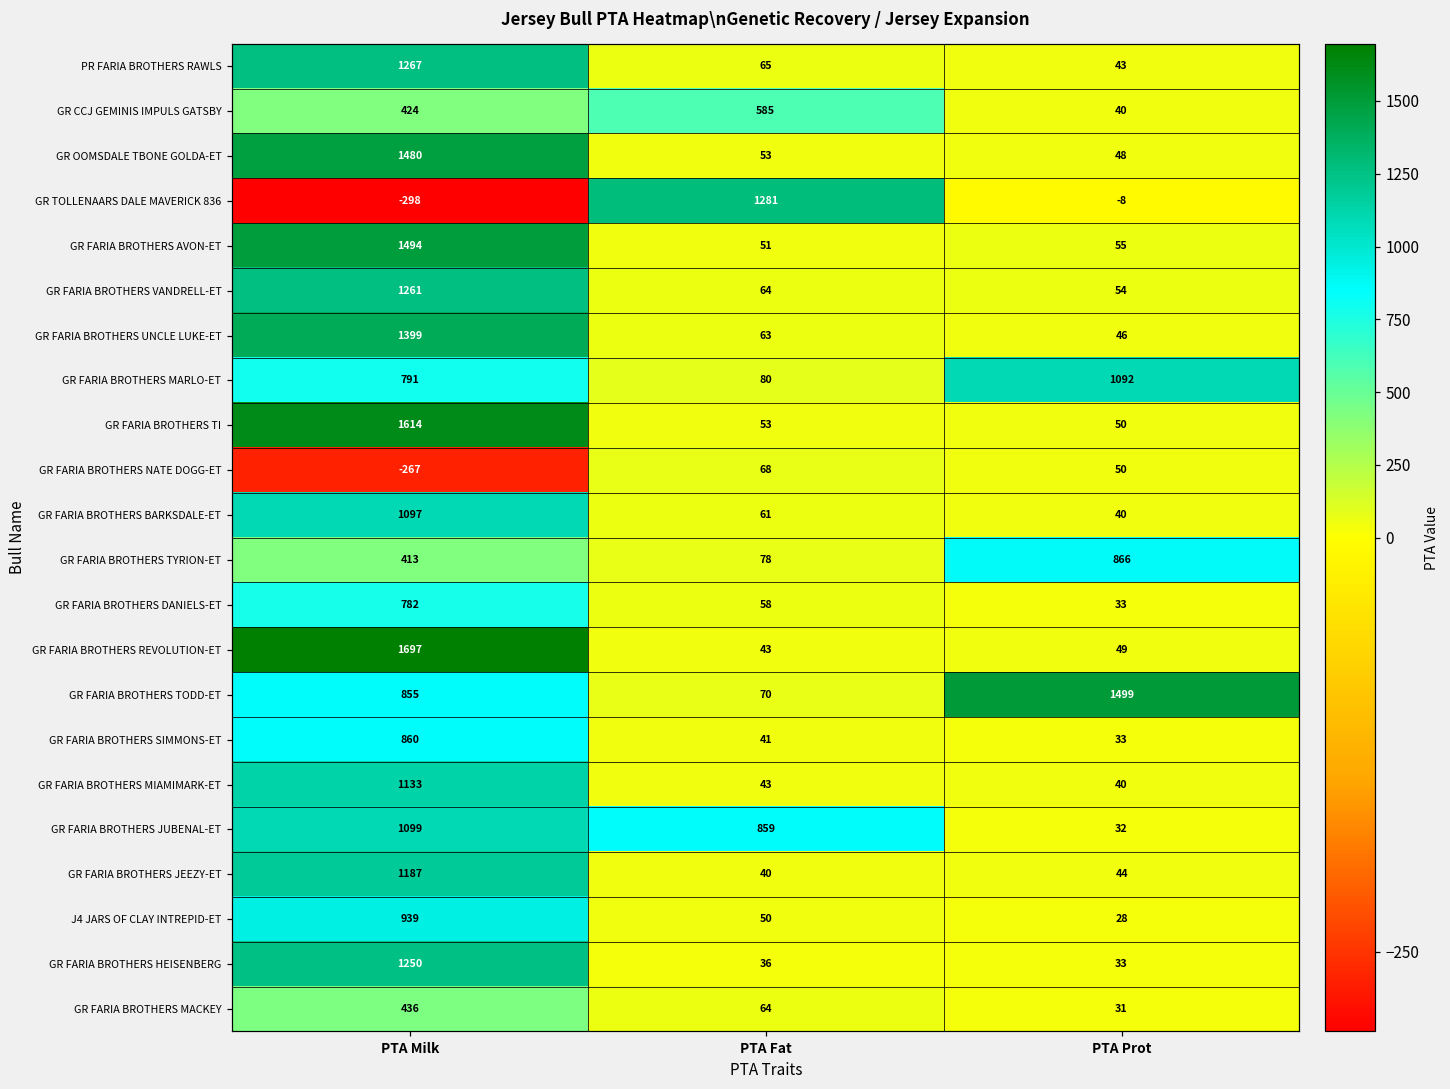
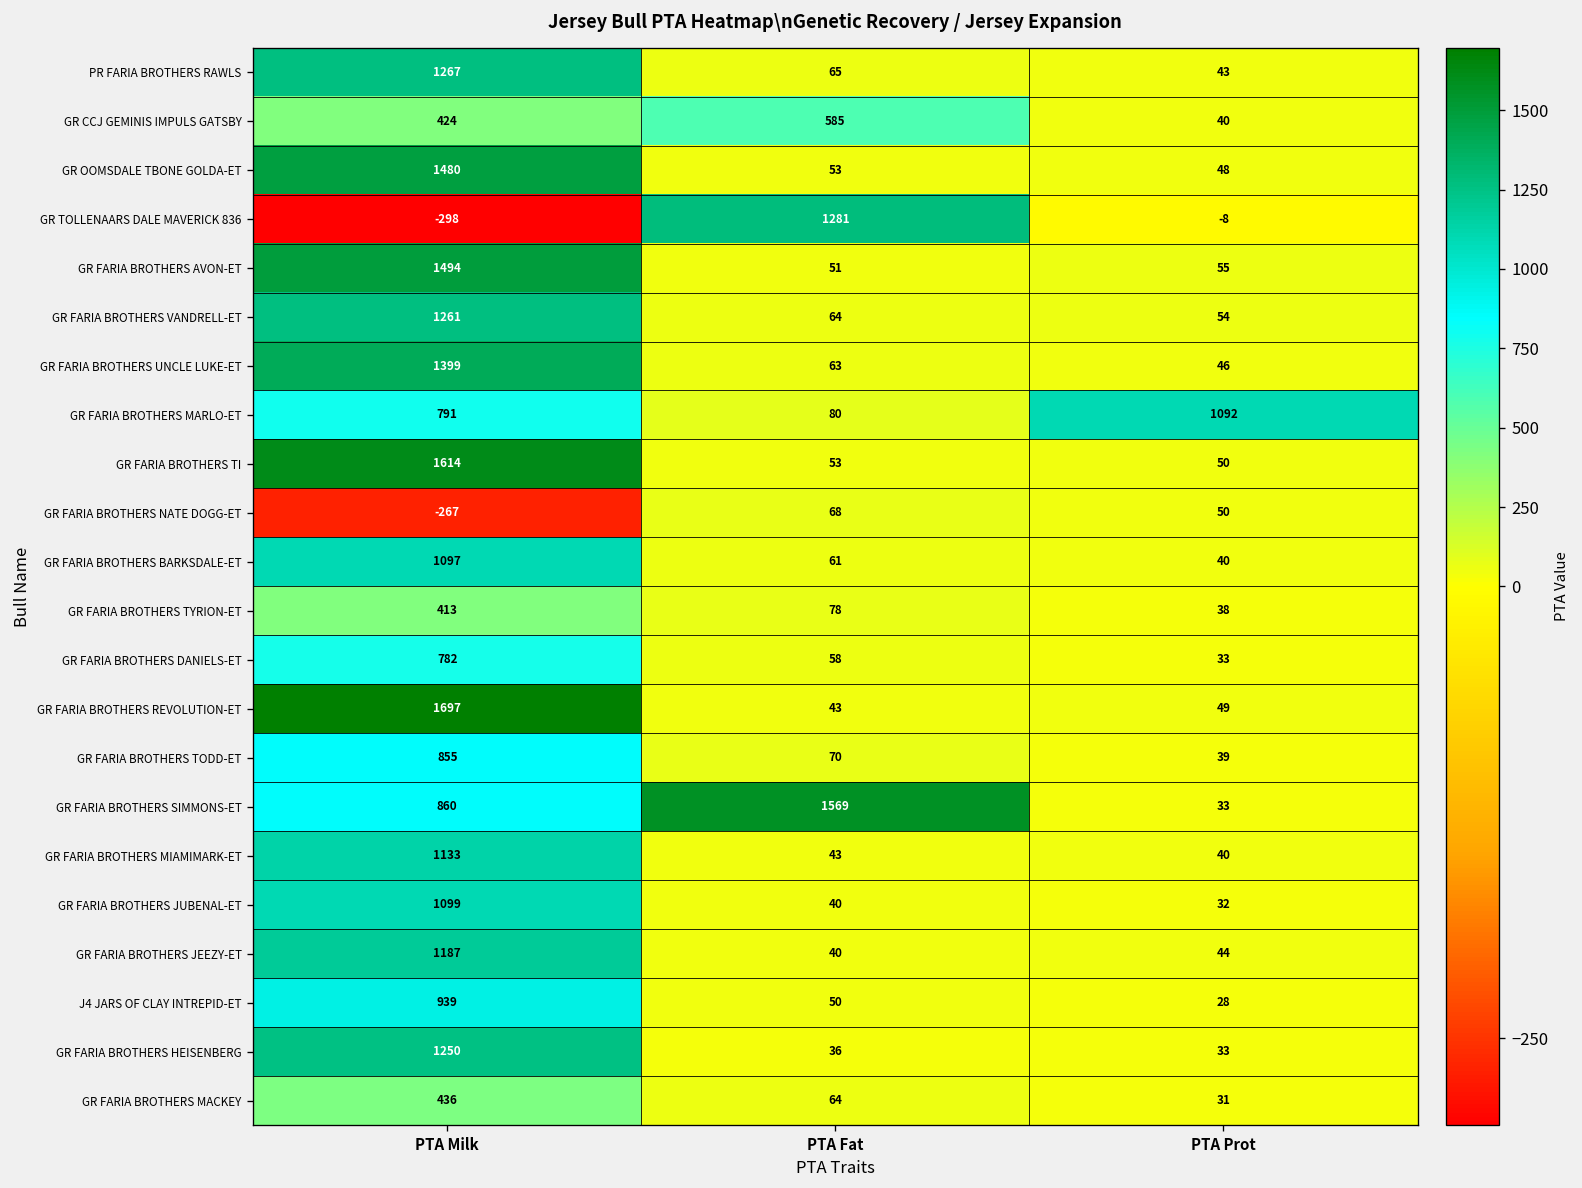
  {
    "PR FARIA BROTHERS RAWLS": {
      "PTA Milk": 1267,
      "PTA Fat": 65,
      "PTA Prot": 43
    },
    "GR CCJ GEMINIS IMPULS GATSBY": {
      "PTA Milk": 424,
      "PTA Fat": 585,
      "PTA Prot": 40
    },
    "GR OOMSDALE TBONE GOLDA-ET": {
      "PTA Milk": 1480,
      "PTA Fat": 53,
      "PTA Prot": 48
    },
    "GR TOLLENAARS DALE MAVERICK 836": {
      "PTA Milk": -298,
      "PTA Fat": 1281,
      "PTA Prot": -8
    },
    "GR FARIA BROTHERS AVON-ET": {
      "PTA Milk": 1494,
      "PTA Fat": 51,
      "PTA Prot": 55
    },
    "GR FARIA BROTHERS VANDRELL-ET": {
      "PTA Milk": 1261,
      "PTA Fat": 64,
      "PTA Prot": 54
    },
    "GR FARIA BROTHERS UNCLE LUKE-ET": {
      "PTA Milk": 1399,
      "PTA Fat": 63,
      "PTA Prot": 46
    },
    "GR FARIA BROTHERS MARLO-ET": {
      "PTA Milk": 791,
      "PTA Fat": 80,
      "PTA Prot": 1092
    },
    "GR FARIA BROTHERS TI": {
      "PTA Milk": 1614,
      "PTA Fat": 53,
      "PTA Prot": 50
    },
    "GR FARIA BROTHERS NATE DOGG-ET": {
      "PTA Milk": -267,
      "PTA Fat": 68,
      "PTA Prot": 50
    },
    "GR FARIA BROTHERS BARKSDALE-ET": {
      "PTA Milk": 1097,
      "PTA Fat": 61,
      "PTA Prot": 40
    },
    "GR FARIA BROTHERS TYRION-ET": {
      "PTA Milk": 413,
      "PTA Fat": 78,
-     "PTA Prot": 866
+     "PTA Prot": 38
    },
    "GR FARIA BROTHERS DANIELS-ET": {
      "PTA Milk": 782,
      "PTA Fat": 58,
      "PTA Prot": 33
    },
    "GR FARIA BROTHERS REVOLUTION-ET": {
      "PTA Milk": 1697,
      "PTA Fat": 43,
      "PTA Prot": 49
    },
    "GR FARIA BROTHERS TODD-ET": {
      "PTA Milk": 855,
      "PTA Fat": 70,
-     "PTA Prot": 1499
+     "PTA Prot": 39
    },
    "GR FARIA BROTHERS SIMMONS-ET": {
      "PTA Milk": 860,
-     "PTA Fat": 41,
+     "PTA Fat": 1569,
      "PTA Prot": 33
    },
    "GR FARIA BROTHERS MIAMIMARK-ET": {
      "PTA Milk": 1133,
      "PTA Fat": 43,
      "PTA Prot": 40
    },
    "GR FARIA BROTHERS JUBENAL-ET": {
      "PTA Milk": 1099,
-     "PTA Fat": 859,
+     "PTA Fat": 40,
      "PTA Prot": 32
    },
    "GR FARIA BROTHERS JEEZY-ET": {
      "PTA Milk": 1187,
      "PTA Fat": 40,
      "PTA Prot": 44
    },
    "J4 JARS OF CLAY INTREPID-ET": {
      "PTA Milk": 939,
      "PTA Fat": 50,
      "PTA Prot": 28
    },
    "GR FARIA BROTHERS HEISENBERG": {
      "PTA Milk": 1250,
      "PTA Fat": 36,
      "PTA Prot": 33
    },
    "GR FARIA BROTHERS MACKEY": {
      "PTA Milk": 436,
      "PTA Fat": 64,
      "PTA Prot": 31
    }
  }
